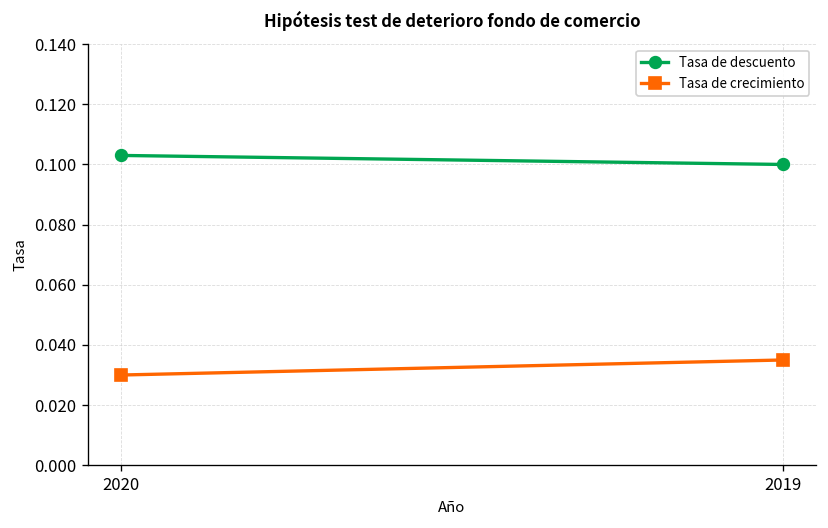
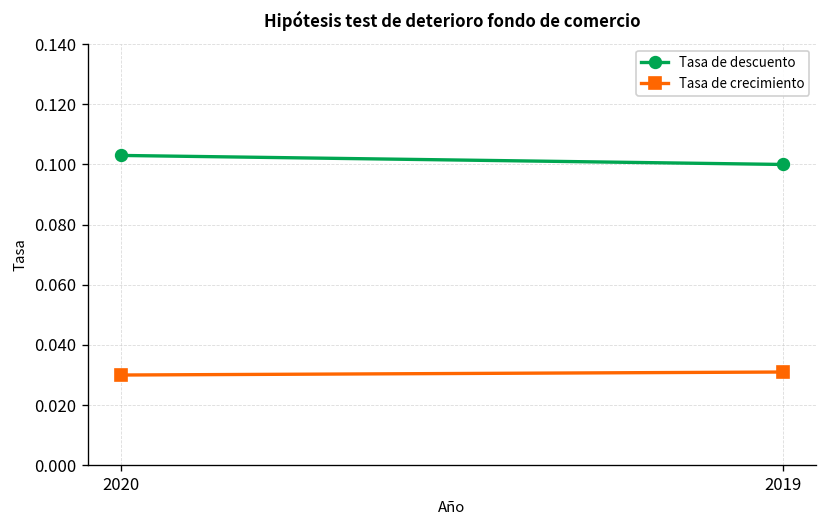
  {
    "Tasa de descuento": {
      "2020": 0.103,
      "2019": 0.100
    },
    "Tasa de crecimiento": {
      "2020": 0.030,
-     "2019": 0.035
+     "2019": 0.031
    }
  }
